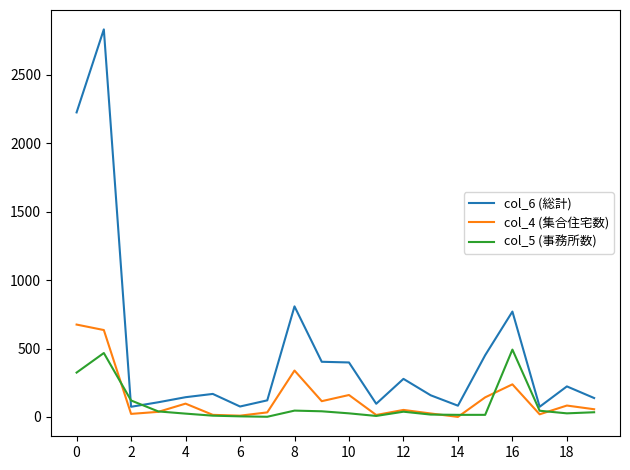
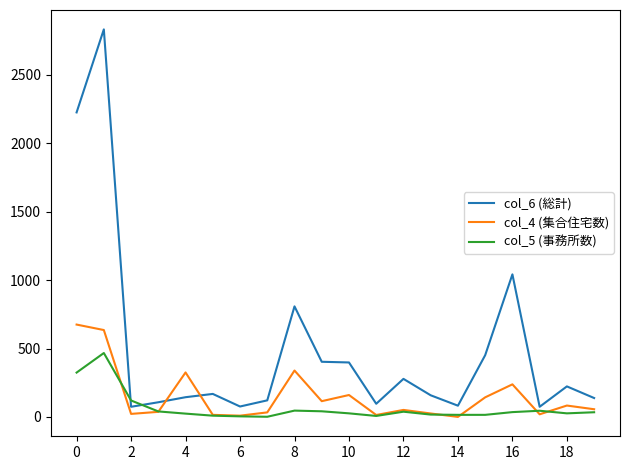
  {
    "col_6 (総計)": {
      "0": 2230,
      "2": 70,
      "4": 140,
      "6": 80,
      "8": 810,
      "10": 400,
      "12": 280,
      "14": 80,
-     "16": 770,
+     "16": 1040,
      "18": 220
    },
    "col_4 (集合住宅数)": {
      "0": 680,
      "2": 20,
-     "4": 100,
+     "4": 330,
      "8": 340,
      "10": 160,
      "16": 240,
      "18": 80
    },
    "col_5 (事務所数)": {
      "0": 320,
      "2": 120,
      "4": 20,
      "8": 50,
      "10": 30,
-     "16": 490,
+     "16": 40,
      "18": 30
    }
  }
